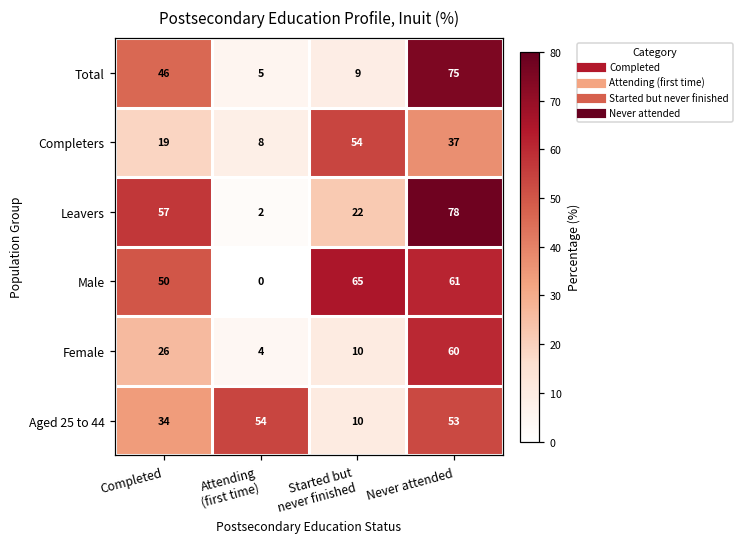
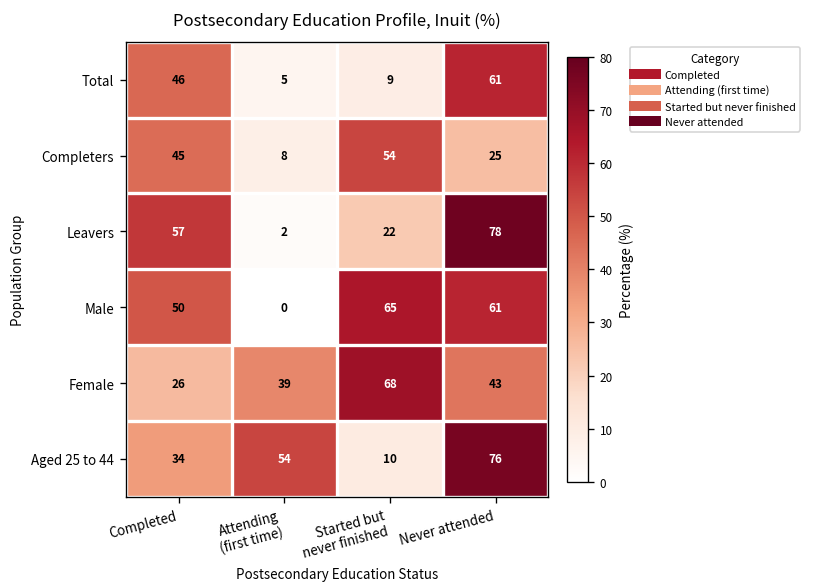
  {
    "Total": {
      "Completed": 46,
      "Attending (first time)": 5,
      "Started but never finished": 9,
-     "Never attended": 75
+     "Never attended": 61
    },
    "Completers": {
-     "Completed": 19,
+     "Completed": 45,
      "Attending (first time)": 8,
      "Started but never finished": 54,
-     "Never attended": 37
+     "Never attended": 25
    },
    "Leavers": {
      "Completed": 57,
      "Attending (first time)": 2,
      "Started but never finished": 22,
      "Never attended": 78
    },
    "Male": {
      "Completed": 50,
      "Attending (first time)": 0,
      "Started but never finished": 65,
      "Never attended": 61
    },
    "Female": {
      "Completed": 26,
-     "Attending (first time)": 4,
-     "Started but never finished": 10,
-     "Never attended": 60
+     "Attending (first time)": 39,
+     "Started but never finished": 68,
+     "Never attended": 43
    },
    "Aged 25 to 44": {
      "Completed": 34,
      "Attending (first time)": 54,
      "Started but never finished": 10,
-     "Never attended": 53
+     "Never attended": 76
    }
  }
